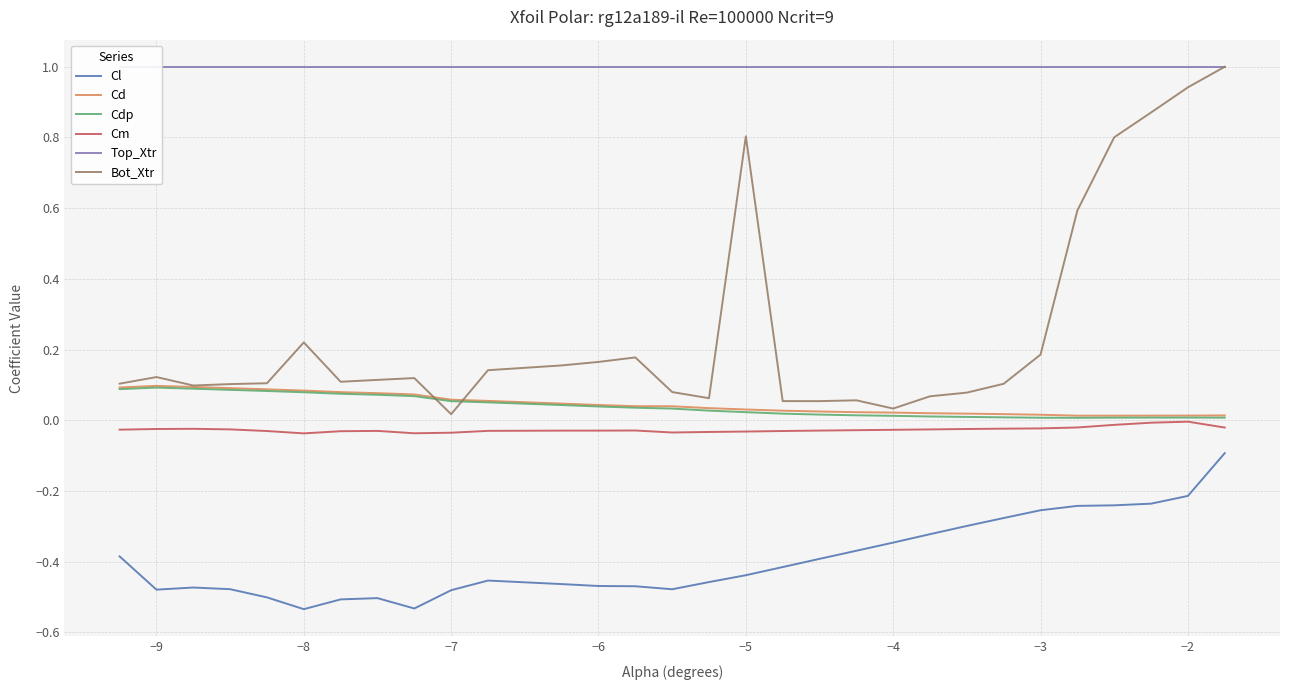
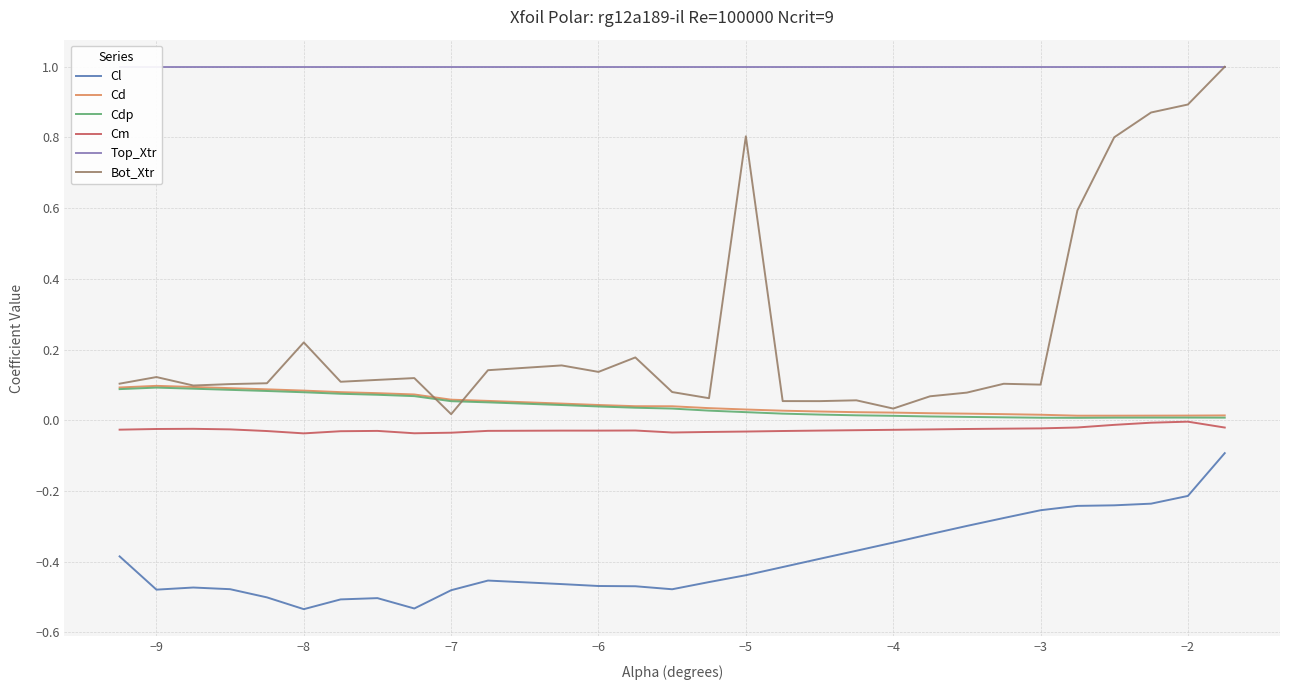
  {
    "Cdp": {
      "−5": 0.02,
      "−4": 0.01,
      "−3": 0.01
    },
    "Bot_Xtr": {
      "−9": 0.12,
      "−8": 0.22,
      "−7": 0.02,
-     "−6": 0.17,
+     "−6": 0.14,
      "−5": 0.80,
      "−4": 0.03,
-     "−3": 0.19,
-     "−2": 0.94
+     "−3": 0.10,
+     "−2": 0.89
    }
  }
